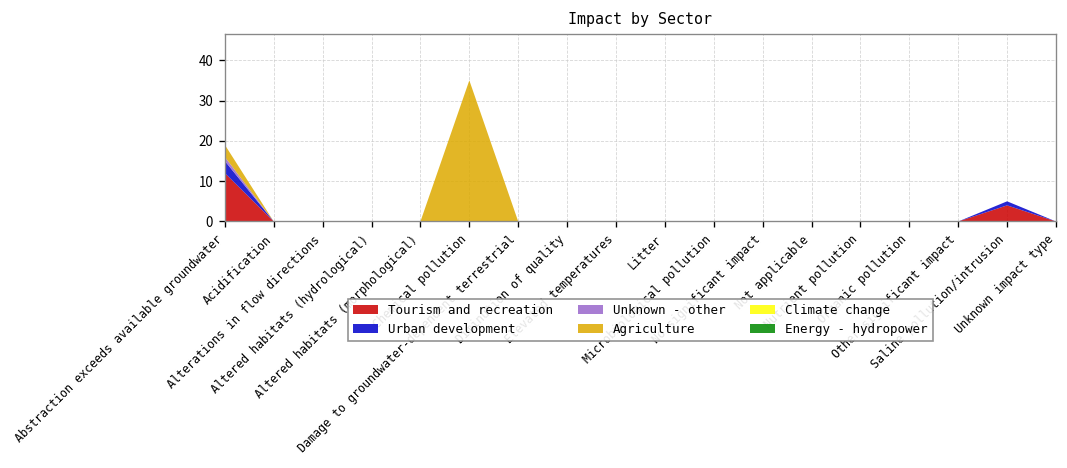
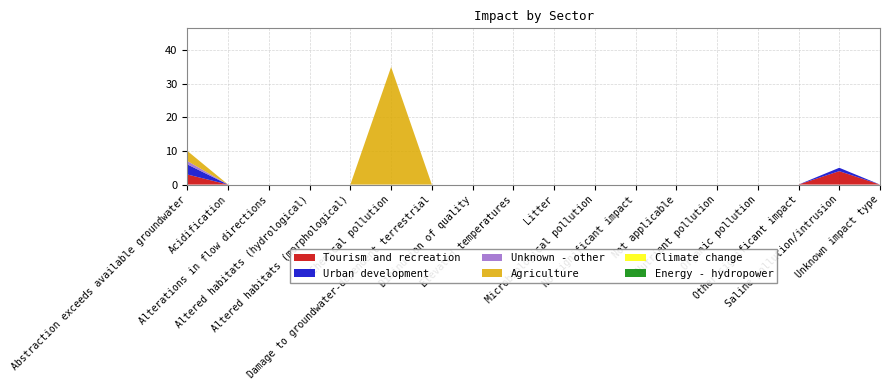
  {
    "Tourism and recreation": {
-     "Abstraction exceeds available groundwater": 12,
+     "Abstraction exceeds available groundwater": 3,
      "Saline pollution/intrusion": 4
    },
    "Urban development": {
      "Abstraction exceeds available groundwater": 3
    },
    "Unknown - other": {
      "Abstraction exceeds available groundwater": 1
    }
  }
